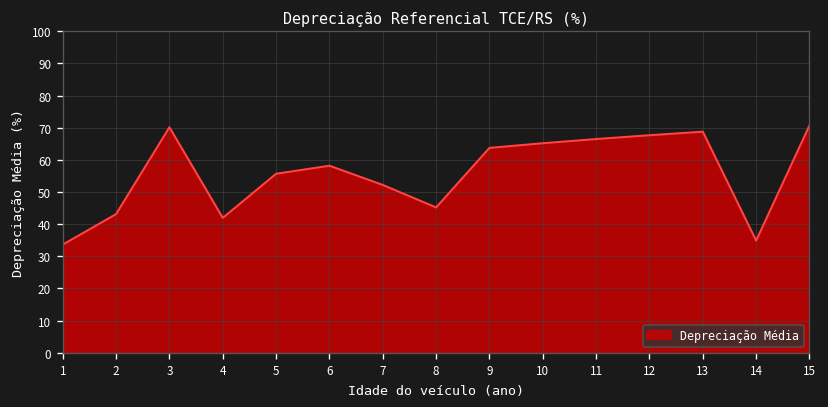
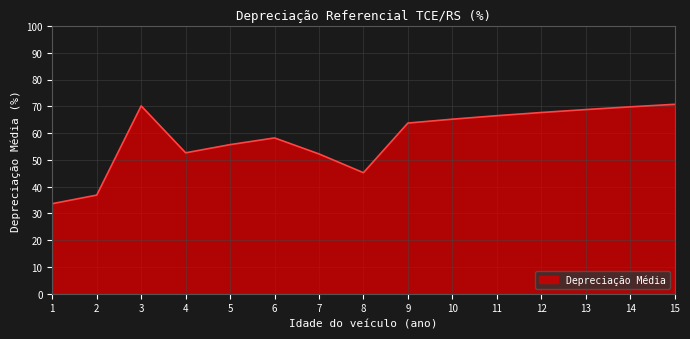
  {
    "1": 34,
-   "2": 43,
+   "2": 37,
    "3": 70,
-   "4": 42,
+   "4": 53,
    "5": 56,
    "6": 58,
    "7": 52,
    "8": 45,
    "9": 64,
    "10": 65,
    "11": 66,
    "12": 68,
    "13": 69,
-   "14": 35,
+   "14": 70,
    "15": 71
  }
